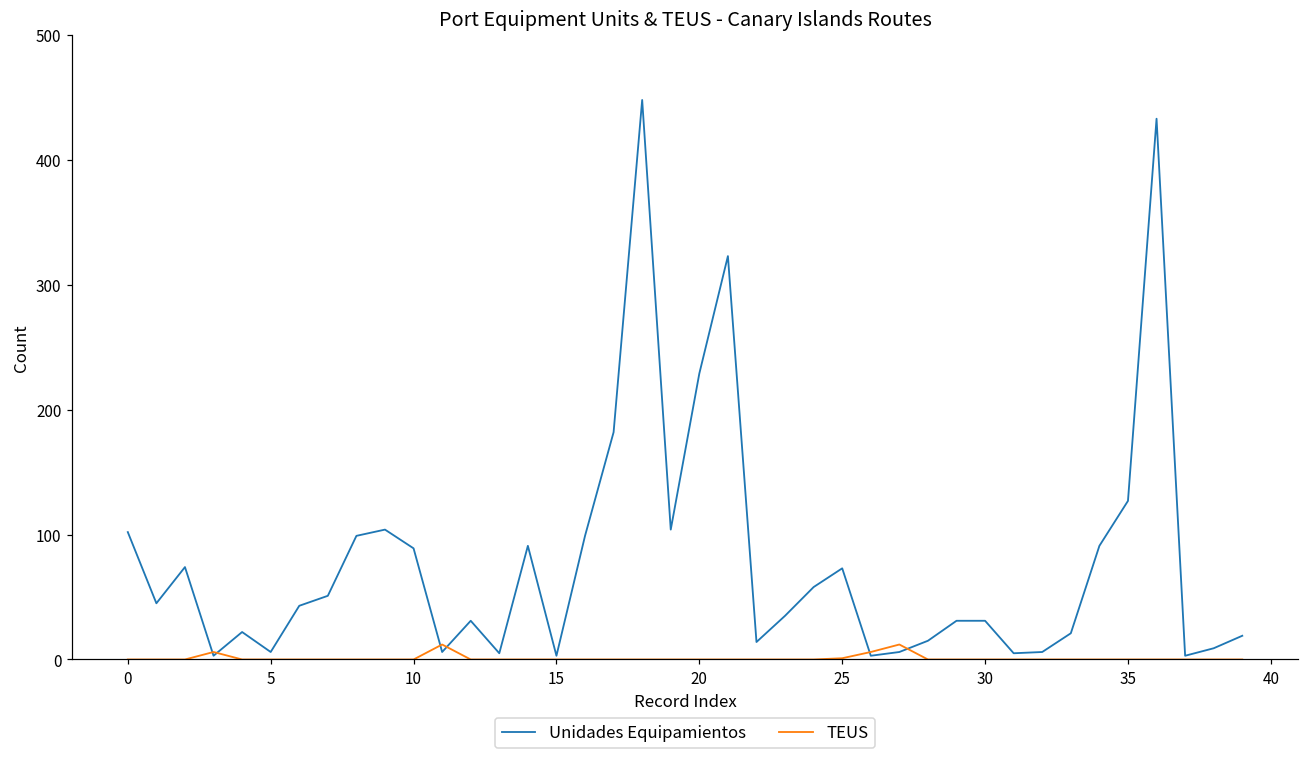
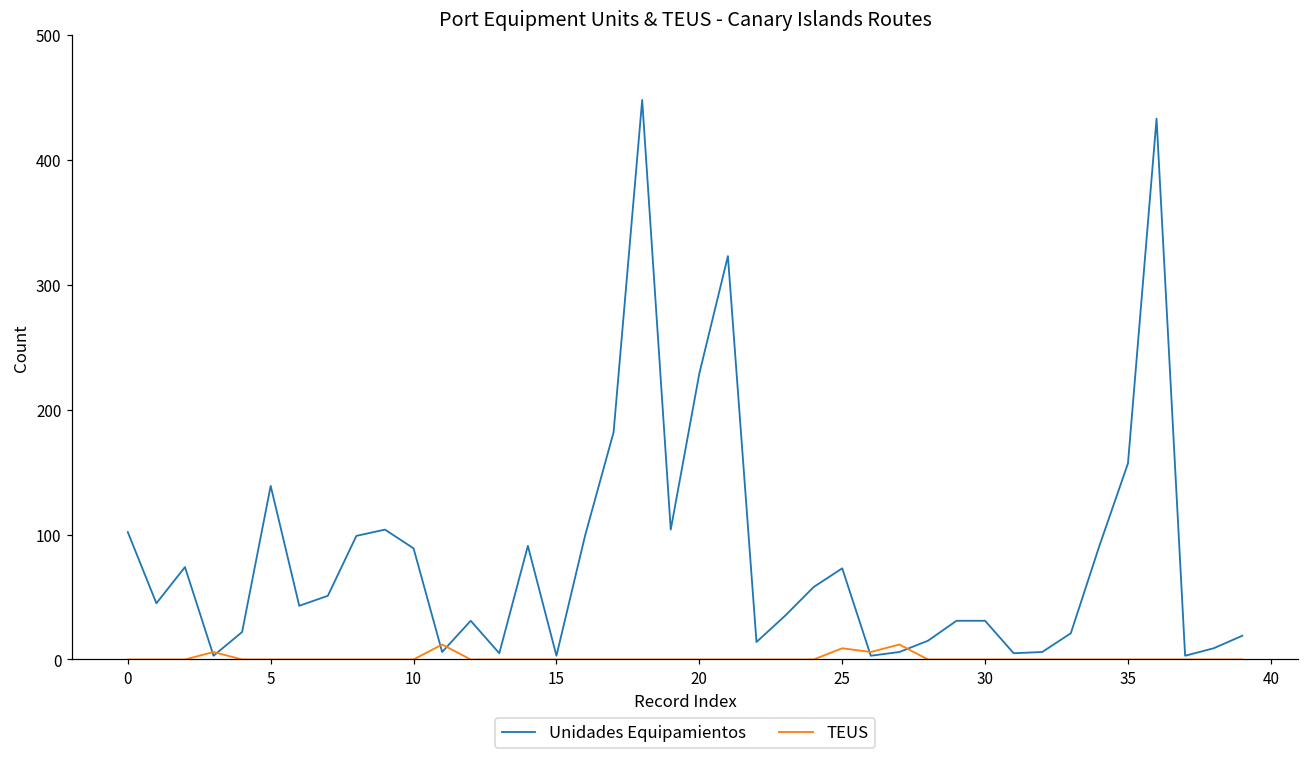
  {
    "Unidades Equipamientos": {
      "0": 102,
-     "5": 6,
+     "5": 139,
      "10": 89,
      "15": 3,
      "20": 229,
      "25": 73,
      "30": 31,
-     "35": 127
+     "35": 157
    },
    "TEUS": {
      "0": 0,
      "5": 0,
      "10": 0,
      "15": 0,
      "20": 0,
-     "25": 1,
+     "25": 9,
      "30": 0,
      "35": 0
    }
  }
